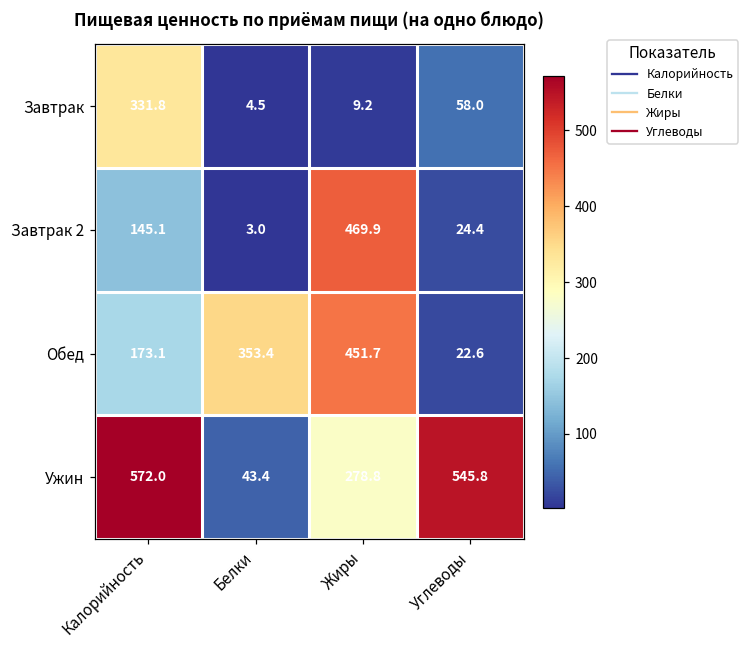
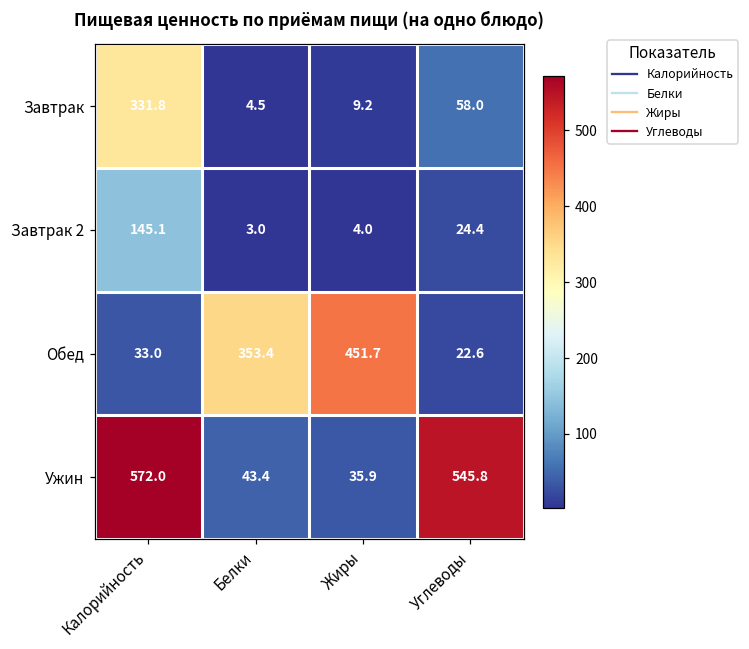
  {
    "Завтрак": {
      "Калорийность": 331.8,
      "Белки": 4.5,
      "Жиры": 9.2,
      "Углеводы": 58.0
    },
    "Завтрак 2": {
      "Калорийность": 145.1,
      "Белки": 3.0,
-     "Жиры": 469.9,
+     "Жиры": 4.0,
      "Углеводы": 24.4
    },
    "Обед": {
-     "Калорийность": 173.1,
+     "Калорийность": 33.0,
      "Белки": 353.4,
      "Жиры": 451.7,
      "Углеводы": 22.6
    },
    "Ужин": {
      "Калорийность": 572.0,
      "Белки": 43.4,
-     "Жиры": 278.8,
+     "Жиры": 35.9,
      "Углеводы": 545.8
    }
  }
